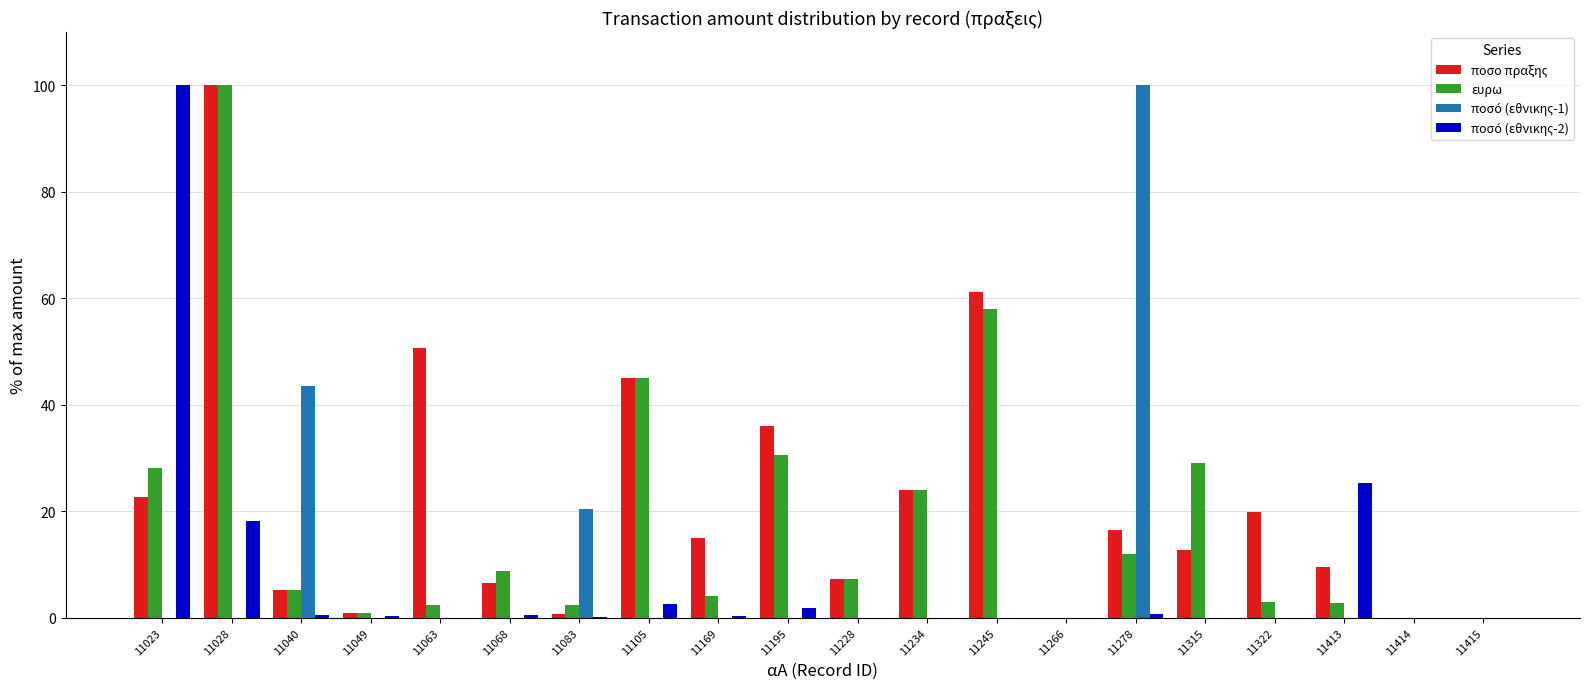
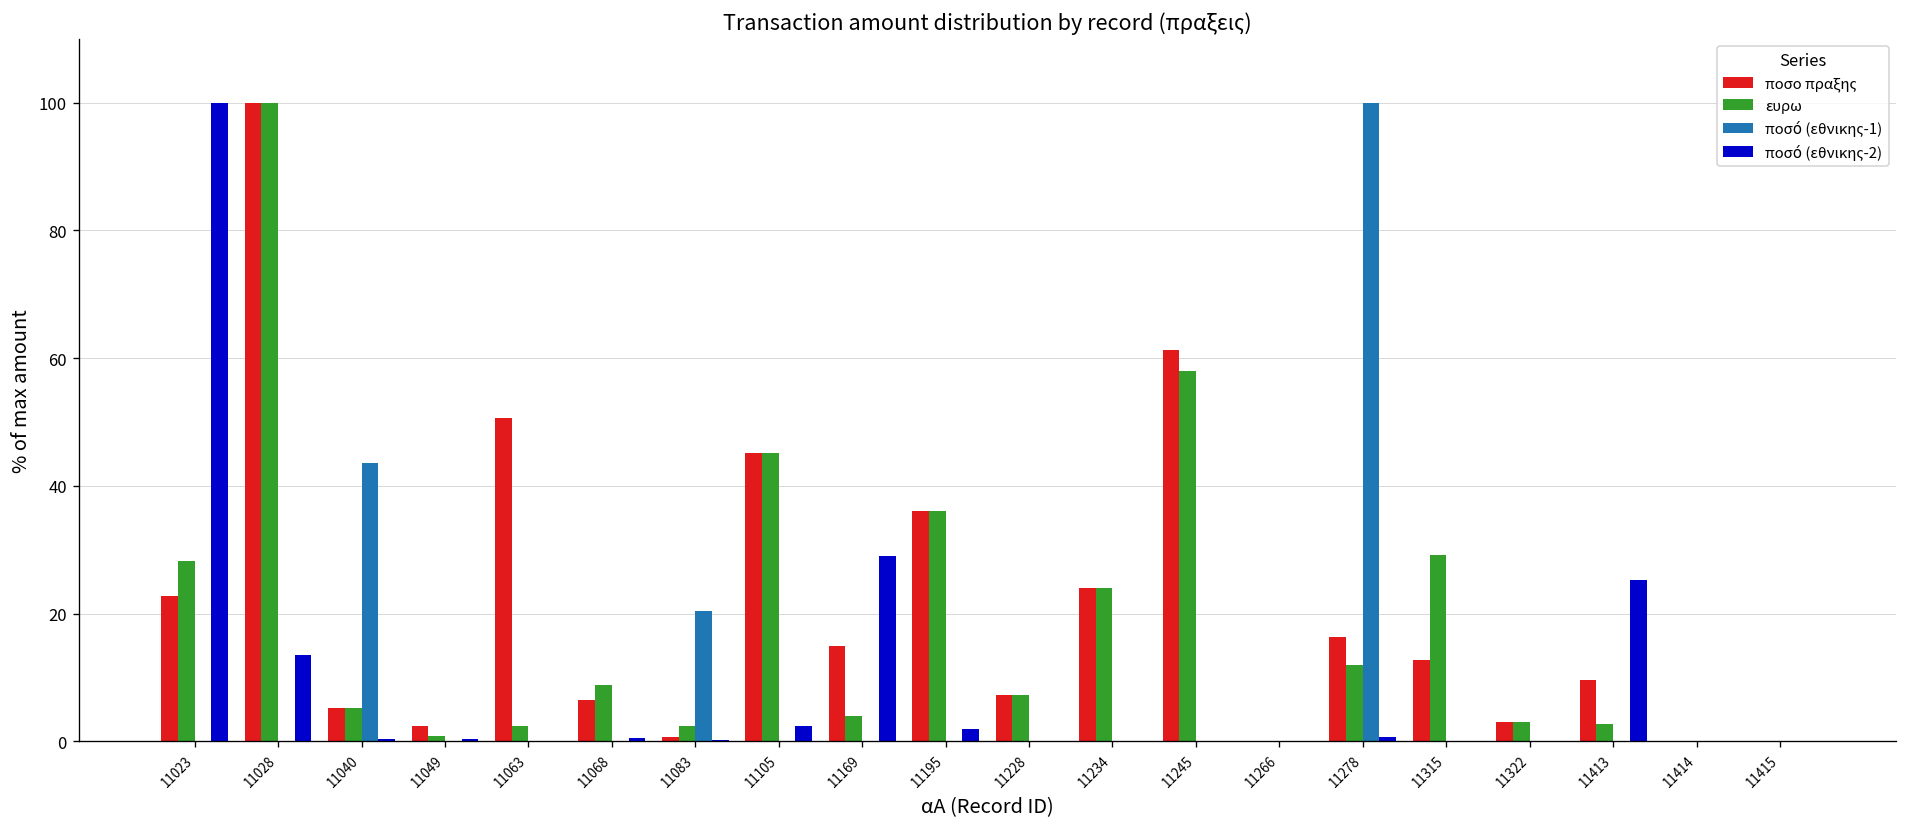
  {
    "ποσο πραξης": {
      "11023": 23,
      "11028": 100,
      "11040": 5,
-     "11049": 1,
+     "11049": 2,
      "11063": 51,
      "11068": 6,
      "11083": 1,
      "11105": 45,
      "11169": 15,
      "11195": 36,
      "11228": 7,
      "11234": 24,
      "11245": 61,
      "11266": 0,
      "11278": 16,
      "11315": 13,
-     "11322": 20,
+     "11322": 3,
      "11413": 10,
      "11414": 0,
      "11415": 0
    },
    "ευρω": {
      "11023": 28,
      "11028": 100,
      "11040": 5,
      "11049": 1,
      "11063": 2,
      "11068": 9,
      "11083": 2,
      "11105": 45,
      "11169": 4,
-     "11195": 31,
+     "11195": 36,
      "11228": 7,
      "11234": 24,
      "11245": 58,
      "11266": 0,
      "11278": 12,
      "11315": 29,
      "11322": 3,
      "11413": 3,
      "11414": 0,
      "11415": 0
    },
    "ποσό (εθνικης-1)": {
      "11023": 0,
      "11028": 0,
      "11040": 44,
      "11049": 0,
      "11063": 0,
      "11068": 0,
      "11083": 20,
      "11105": 0,
      "11169": 0,
      "11195": 0,
      "11228": 0,
      "11234": 0,
      "11245": 0,
      "11266": 0,
      "11278": 100,
      "11315": 0,
      "11322": 0,
      "11413": 0,
      "11414": 0,
      "11415": 0
    },
    "ποσό (εθνικης-2)": {
      "11023": 100,
-     "11028": 18,
+     "11028": 13,
      "11063": 0,
      "11068": 1,
      "11105": 2,
-     "11169": 0,
+     "11169": 29,
      "11195": 2,
      "11228": 0,
      "11234": 0,
      "11245": 0,
      "11266": 0,
      "11278": 1,
      "11315": 0,
      "11322": 0,
      "11413": 25,
      "11414": 0,
      "11415": 0
    }
  }
